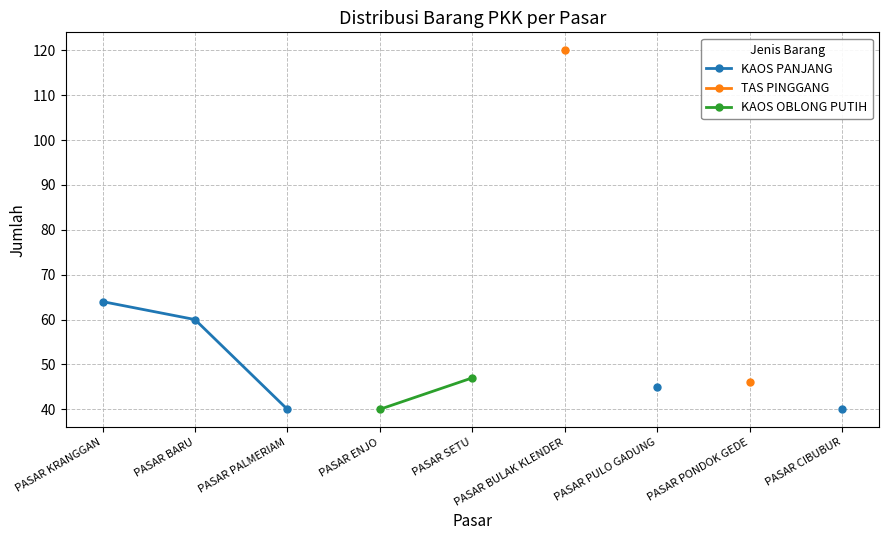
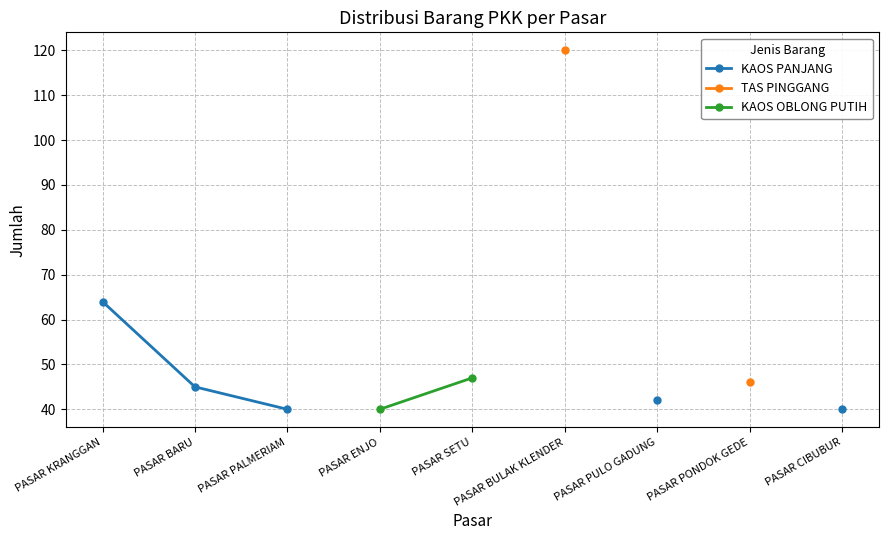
  {
    "KAOS PANJANG": {
      "PASAR KRANGGAN": 64,
-     "PASAR BARU": 60,
+     "PASAR BARU": 45,
      "PASAR PALMERIAM": 40,
-     "PASAR PULO GADUNG": 45,
+     "PASAR PULO GADUNG": 42,
      "PASAR CIBUBUR": 40
    },
    "TAS PINGGANG": {
      "PASAR BULAK KLENDER": 120,
      "PASAR PONDOK GEDE": 46
    },
    "KAOS OBLONG PUTIH": {
      "PASAR ENJO": 40,
      "PASAR SETU": 47
    }
  }
